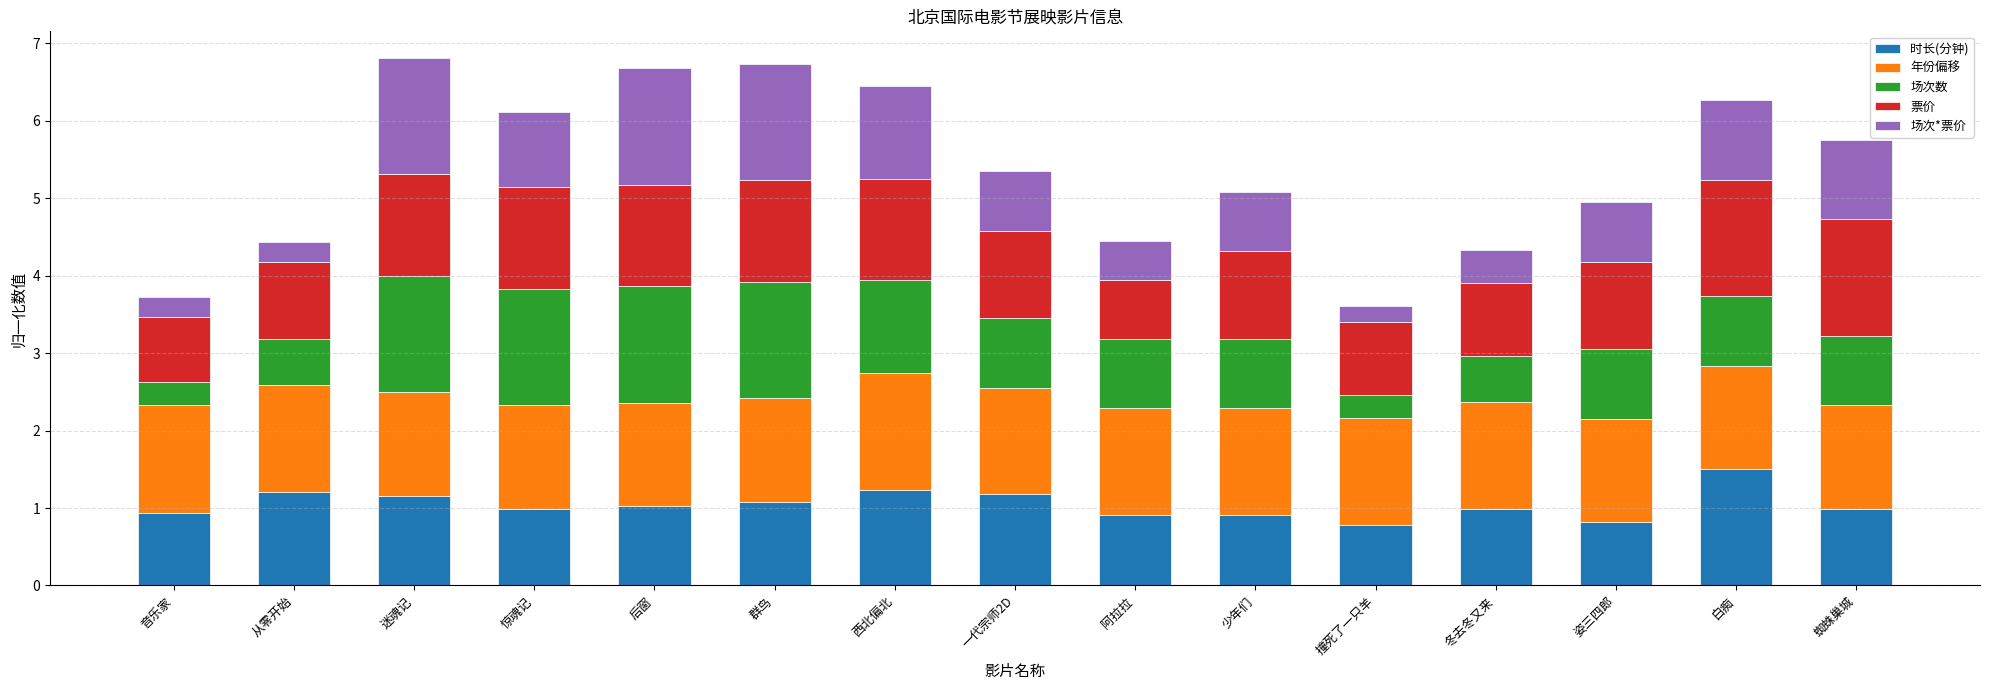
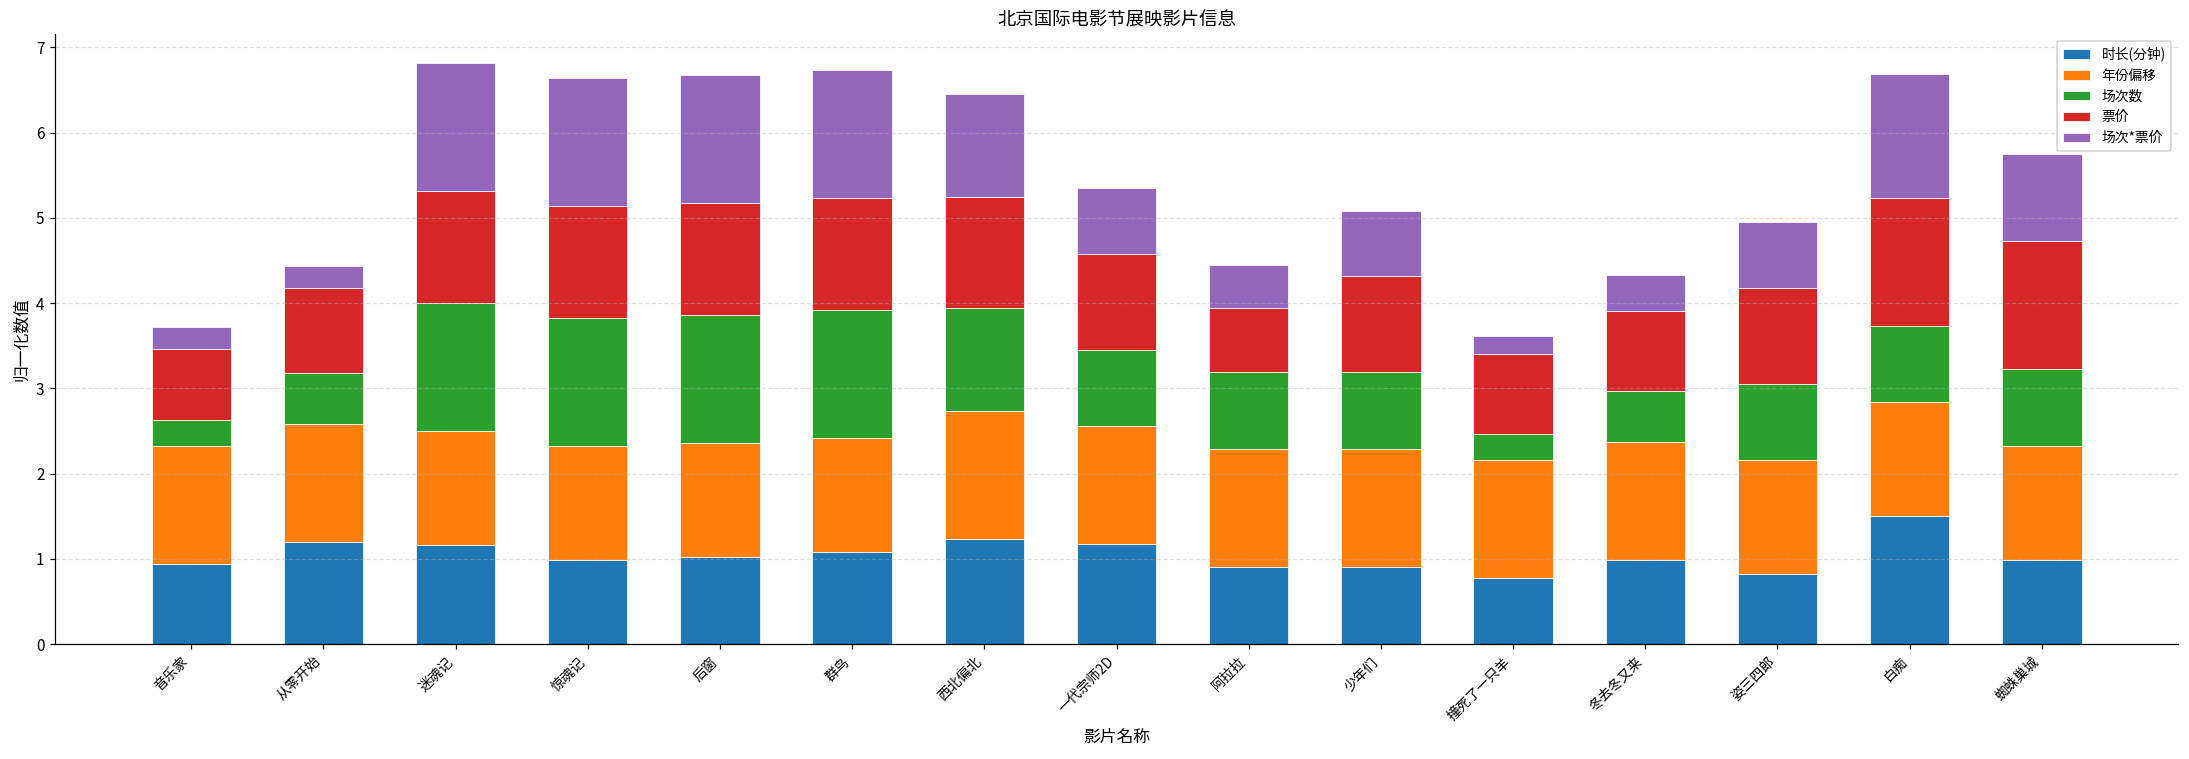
  {
    "时长(分钟)": {
      "音乐家": 0.9,
      "从零开始": 1.2,
      "迷魂记": 1.2,
      "惊魂记": 1.0,
      "后窗": 1.0,
      "群鸟": 1.1,
      "西北偏北": 1.2,
      "一代宗师2D": 1.2,
      "阿拉拉": 0.9,
      "少年们": 0.9,
      "撞死了一只羊": 0.8,
      "冬去冬又来": 1.0,
      "姿三四郎": 0.8,
      "白痴": 1.5,
      "蜘蛛巢城": 1.0
    },
    "年份偏移": {
      "音乐家": 1.4,
      "从零开始": 1.4,
      "迷魂记": 1.3,
      "惊魂记": 1.3,
      "后窗": 1.3,
      "群鸟": 1.3,
      "西北偏北": 1.5,
      "一代宗师2D": 1.4,
      "阿拉拉": 1.4,
      "少年们": 1.4,
      "撞死了一只羊": 1.4,
      "冬去冬又来": 1.4,
      "姿三四郎": 1.3,
      "白痴": 1.3,
      "蜘蛛巢城": 1.3
    },
    "场次数": {
      "音乐家": 0.3,
      "从零开始": 0.6,
      "迷魂记": 1.5,
      "惊魂记": 1.5,
      "后窗": 1.5,
      "群鸟": 1.5,
      "西北偏北": 1.2,
      "一代宗师2D": 0.9,
      "阿拉拉": 0.9,
      "少年们": 0.9,
      "撞死了一只羊": 0.3,
      "冬去冬又来": 0.6,
      "姿三四郎": 0.9,
      "白痴": 0.9,
      "蜘蛛巢城": 0.9
    },
    "票价": {
      "音乐家": 0.8,
      "从零开始": 1.0,
      "迷魂记": 1.3,
      "惊魂记": 1.3,
      "后窗": 1.3,
      "群鸟": 1.3,
      "西北偏北": 1.3,
      "一代宗师2D": 1.1,
      "阿拉拉": 0.8,
      "少年们": 1.1,
      "撞死了一只羊": 0.9,
      "冬去冬又来": 0.9,
      "姿三四郎": 1.1,
      "白痴": 1.5,
      "蜘蛛巢城": 1.5
    },
    "场次*票价": {
      "音乐家": 0.3,
      "从零开始": 0.3,
      "迷魂记": 1.5,
-     "惊魂记": 1.0,
+     "惊魂记": 1.5,
      "后窗": 1.5,
      "群鸟": 1.5,
      "西北偏北": 1.2,
      "一代宗师2D": 0.8,
      "阿拉拉": 0.5,
      "少年们": 0.8,
      "撞死了一只羊": 0.2,
      "冬去冬又来": 0.4,
      "姿三四郎": 0.8,
-     "白痴": 1.0,
+     "白痴": 1.5,
      "蜘蛛巢城": 1.0
    }
  }
